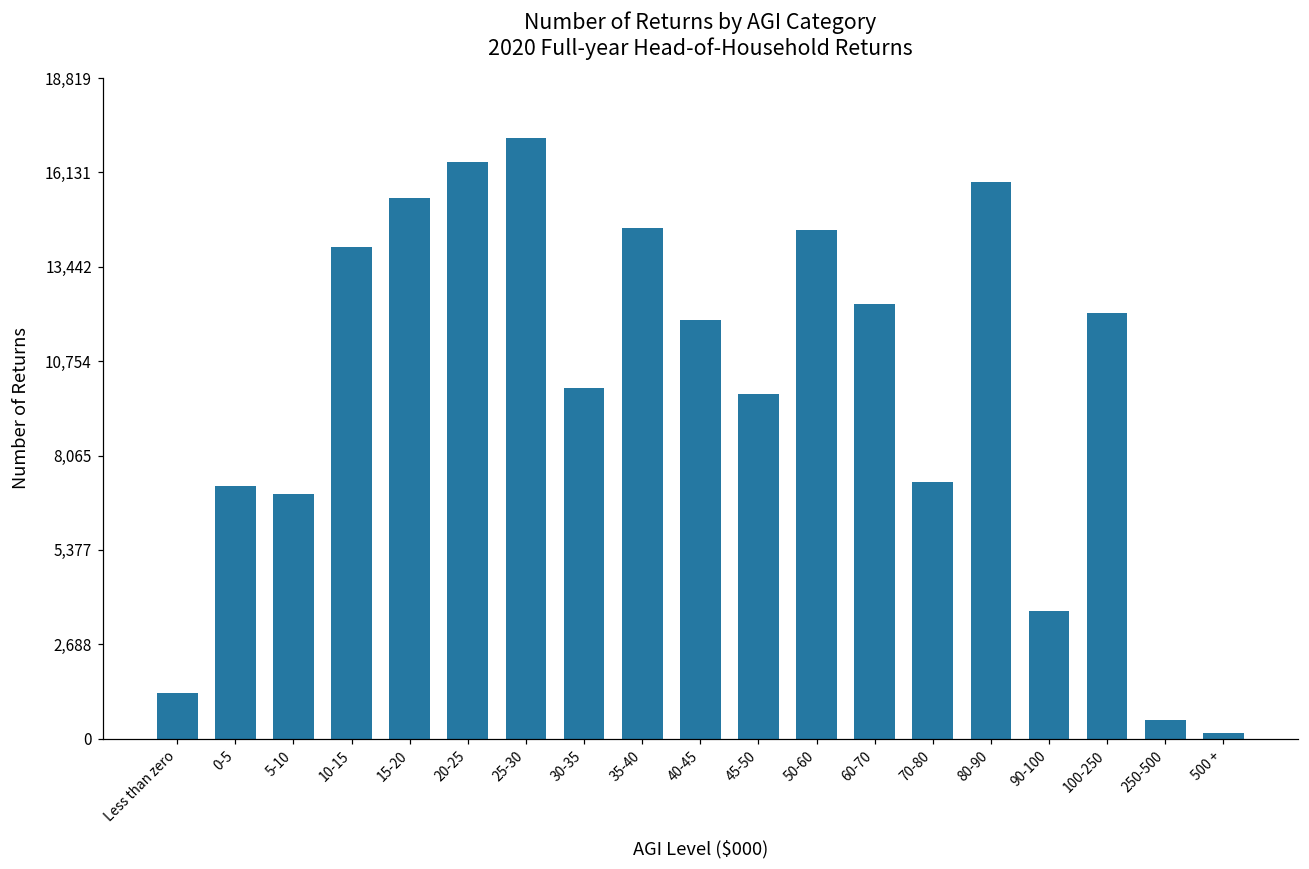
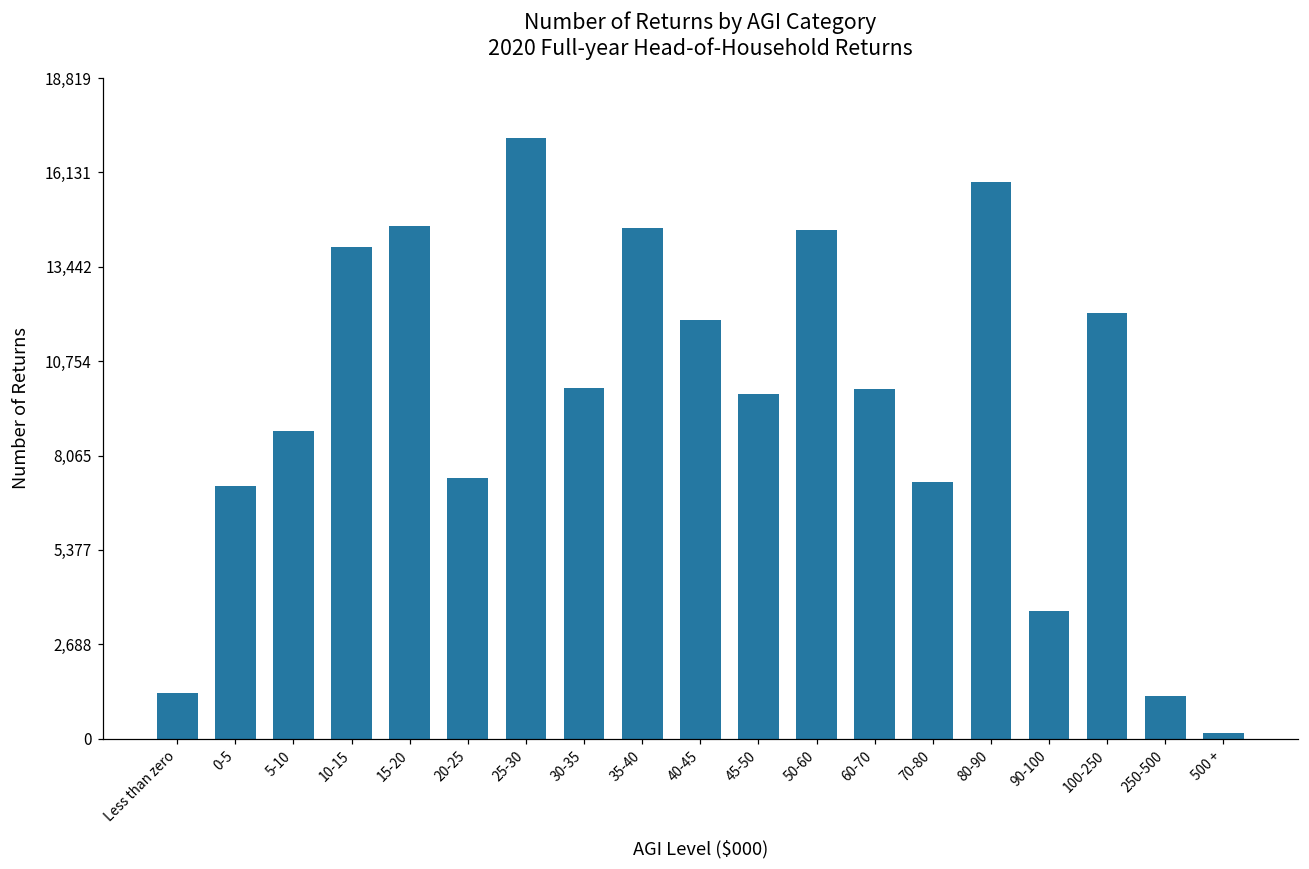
  {
    "Less than zero": "1,300",
    "0-5": "7,200",
-   "5-10": "7,000",
+   "5-10": "8,800",
    "10-15": "14,000",
-   "15-20": "15,400",
-   "20-25": "16,400",
+   "15-20": "14,600",
+   "20-25": "7,400",
    "25-30": "17,100",
    "30-35": "10,000",
    "35-40": "14,600",
    "40-45": "11,900",
    "45-50": "9,800",
    "50-60": "14,500",
-   "60-70": "12,400",
+   "60-70": "10,000",
    "70-80": "7,300",
    "80-90": "15,900",
    "90-100": "3,600",
    "100-250": "12,100",
-   "250-500": "500",
+   "250-500": "1,200",
    "500 +": "200"
  }
